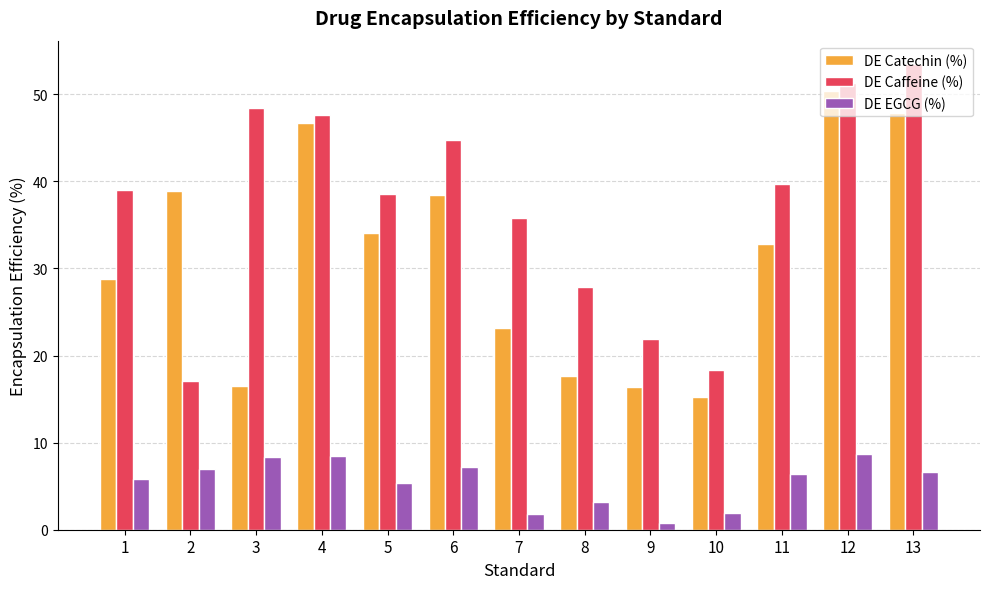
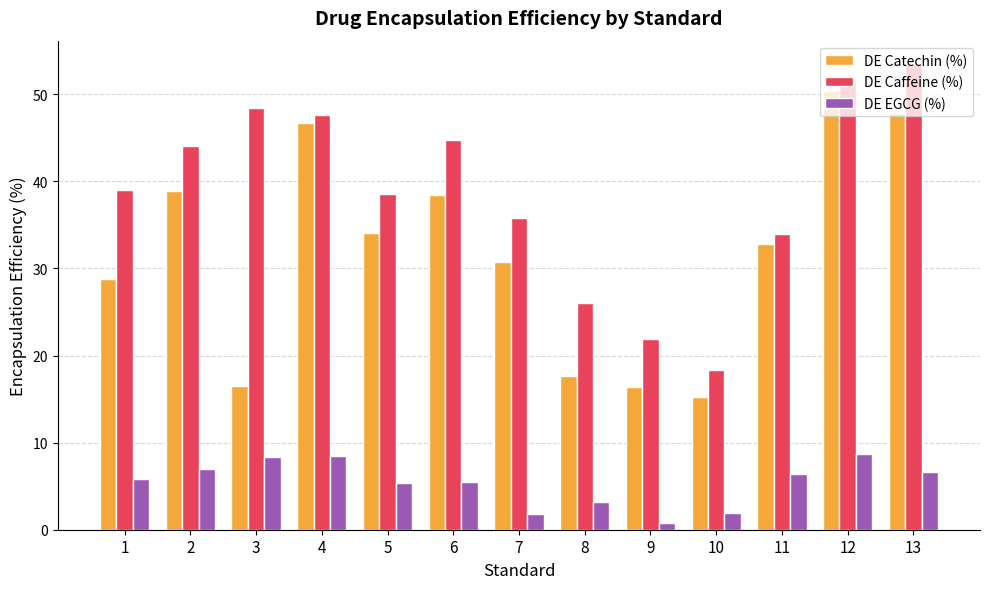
  {
    "DE Catechin (%)": {
      "1": 29,
      "2": 39,
      "3": 16,
      "4": 47,
      "5": 34,
      "6": 38,
-     "7": 23,
+     "7": 31,
      "8": 18,
      "9": 16,
      "10": 15,
      "11": 33
    },
    "DE Caffeine (%)": {
      "1": 39,
-     "2": 17,
+     "2": 44,
      "3": 48,
      "4": 48,
      "5": 39,
      "6": 45,
      "7": 36,
-     "8": 28,
+     "8": 26,
      "9": 22,
      "10": 18,
-     "11": 40
+     "11": 34
    },
    "DE EGCG (%)": {
      "1": 6,
      "2": 7,
      "3": 8,
      "4": 8,
      "5": 5,
-     "6": 7,
+     "6": 5,
      "7": 2,
      "8": 3,
      "9": 1,
      "10": 2,
      "11": 6,
      "12": 9,
      "13": 7
    }
  }
